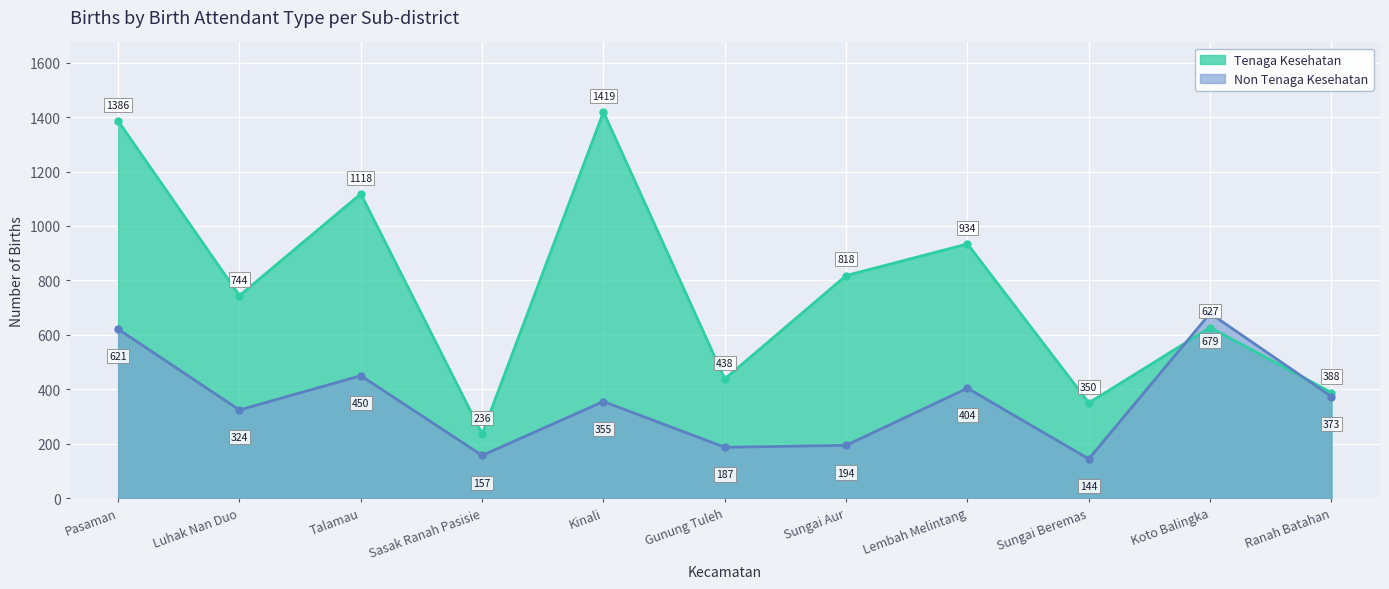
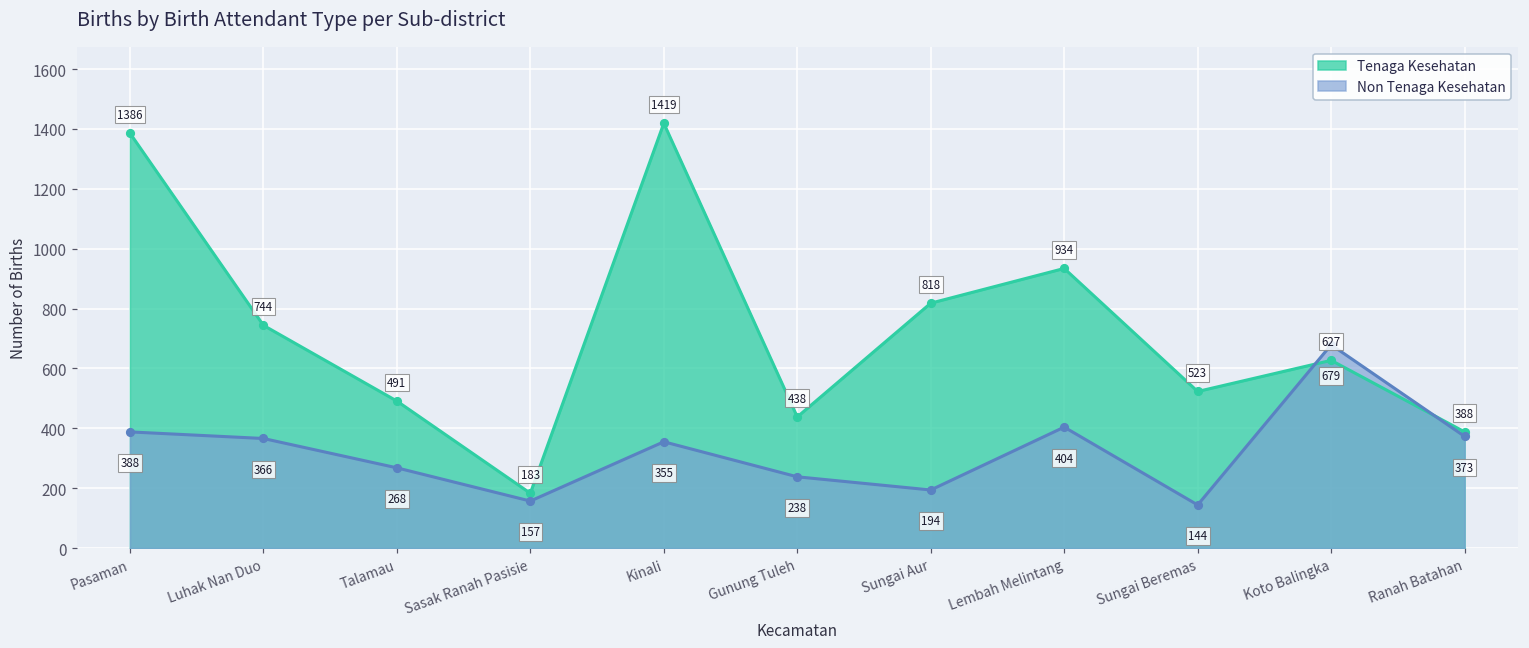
  {
    "Tenaga Kesehatan": {
-     "Talamau": 1118,
-     "Sasak Ranah Pasisie": 236,
-     "Sungai Beremas": 350
+     "Talamau": 491,
+     "Sasak Ranah Pasisie": 183,
+     "Sungai Beremas": 523
    },
    "Non Tenaga Kesehatan": {
-     "Pasaman": 621,
-     "Luhak Nan Duo": 324,
-     "Talamau": 450,
-     "Gunung Tuleh": 187
+     "Pasaman": 388,
+     "Luhak Nan Duo": 366,
+     "Talamau": 268,
+     "Gunung Tuleh": 238
    }
  }
